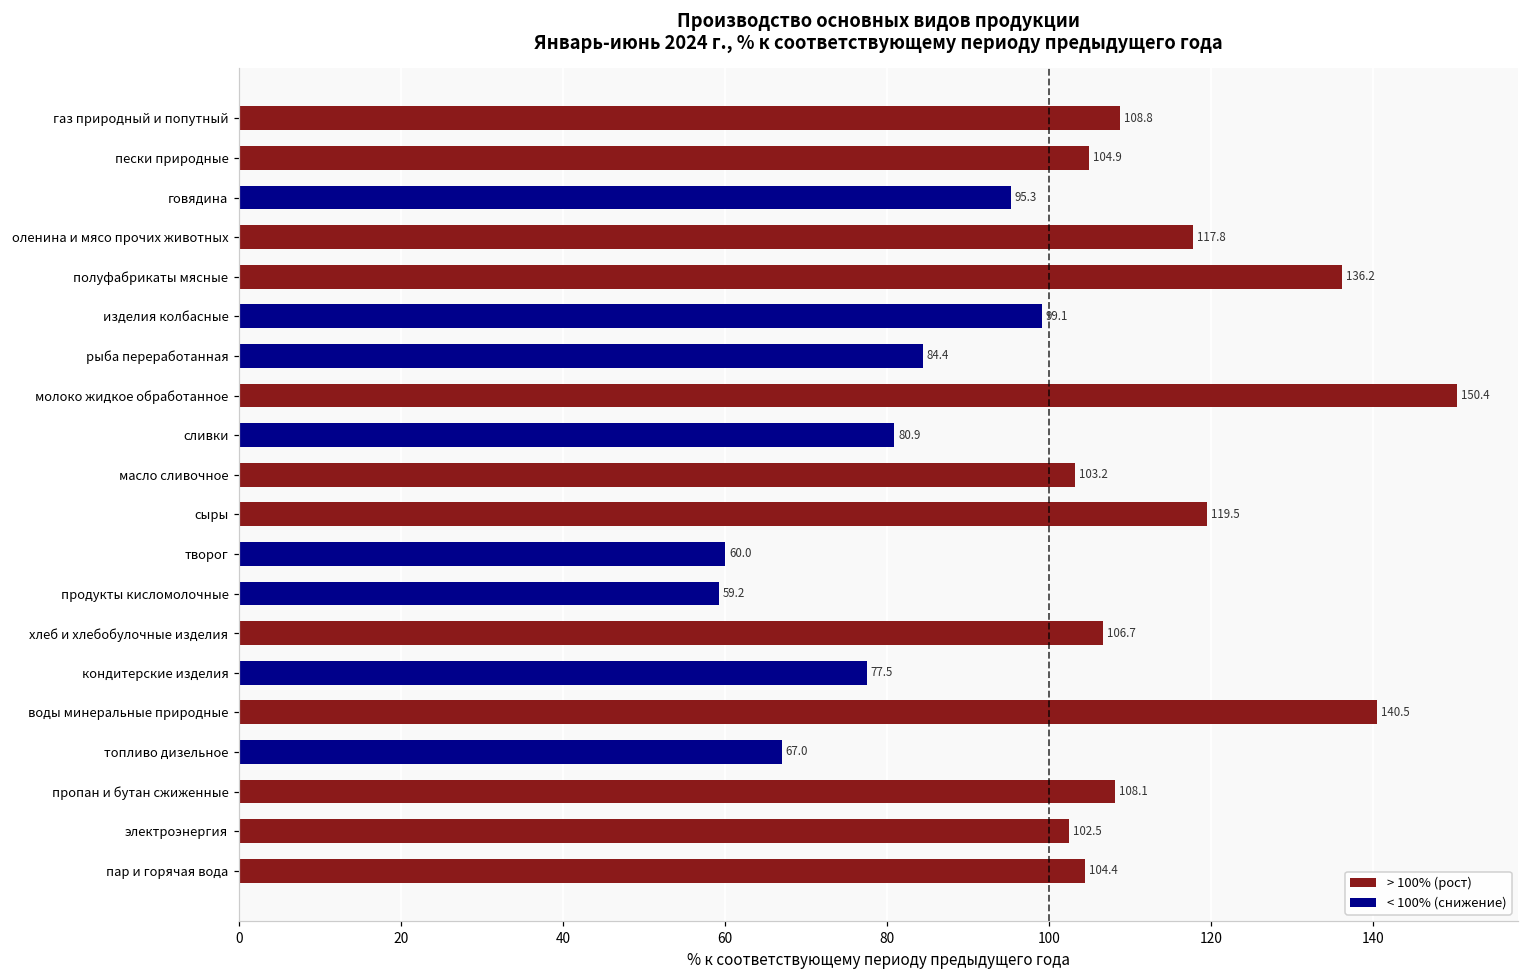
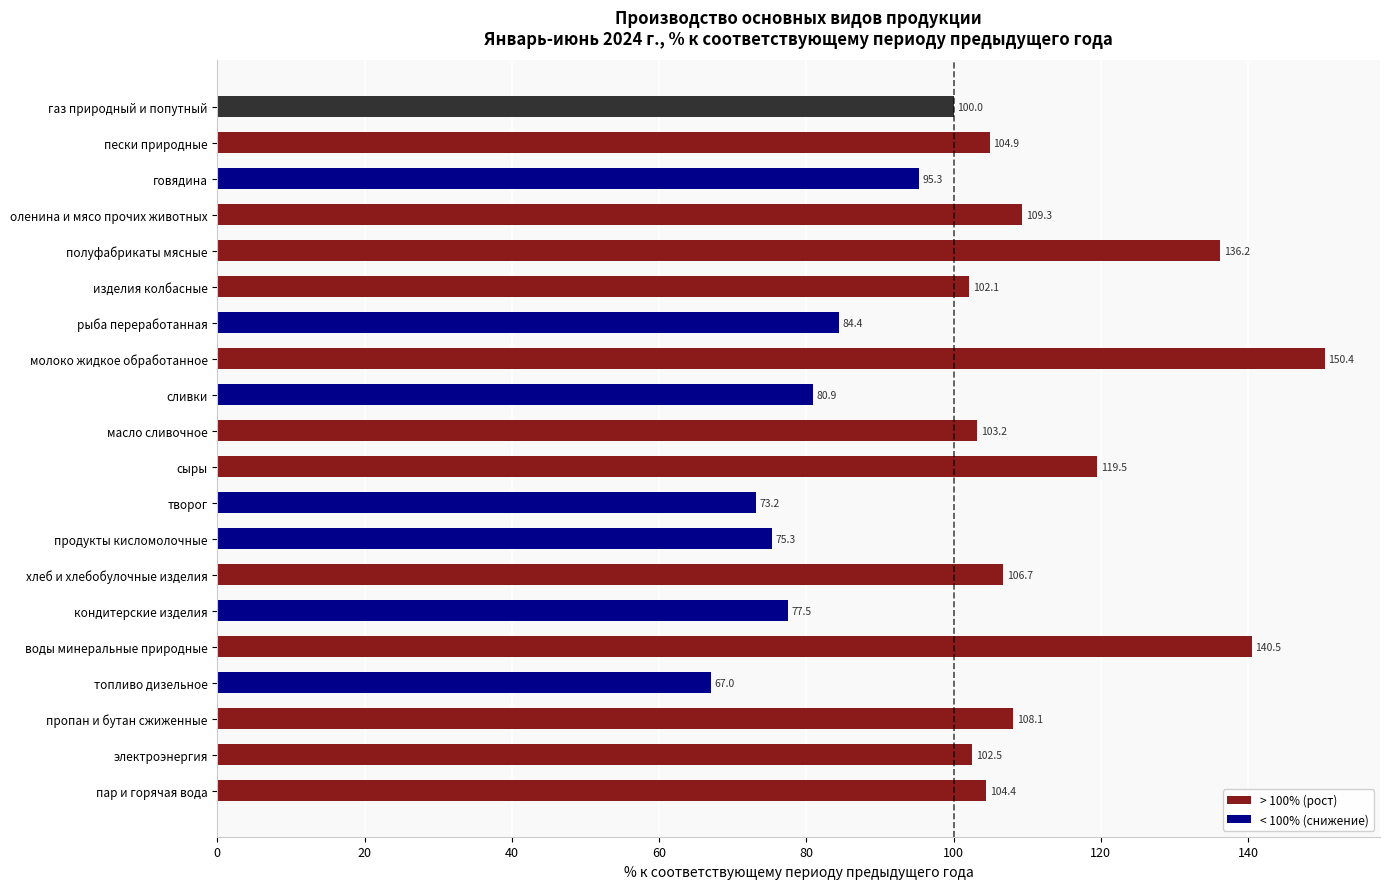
  {
-   "газ природный и попутный": 108.8,
+   "газ природный и попутный": 100.0,
    "пески природные": 104.9,
    "говядина": 95.3,
-   "оленина и мясо прочих животных": 117.8,
+   "оленина и мясо прочих животных": 109.3,
    "полуфабрикаты мясные": 136.2,
-   "изделия колбасные": 99.1,
+   "изделия колбасные": 102.1,
    "рыба переработанная": 84.4,
    "молоко жидкое обработанное": 150.4,
    "сливки": 80.9,
    "масло сливочное": 103.2,
    "сыры": 119.5,
-   "творог": 60.0,
-   "продукты кисломолочные": 59.2,
+   "творог": 73.2,
+   "продукты кисломолочные": 75.3,
    "хлеб и хлебобулочные изделия": 106.7,
    "кондитерские изделия": 77.5,
    "воды минеральные природные": 140.5,
    "топливо дизельное": 67.0,
    "пропан и бутан сжиженные": 108.1,
    "электроэнергия": 102.5,
    "пар и горячая вода": 104.4
  }
